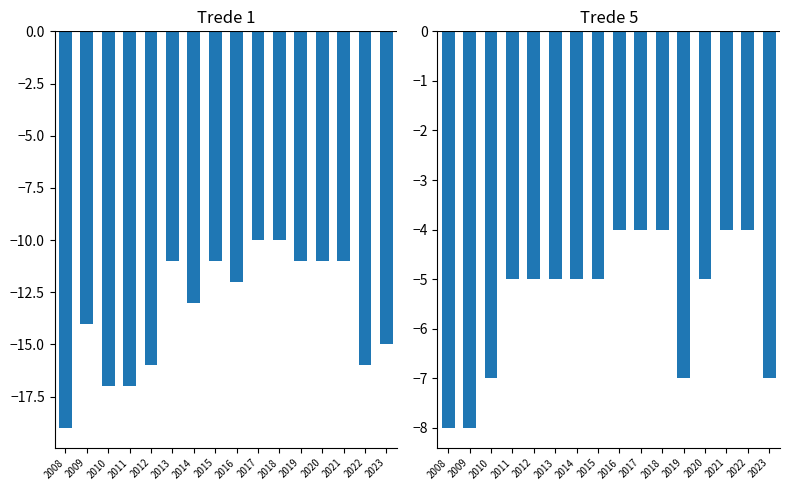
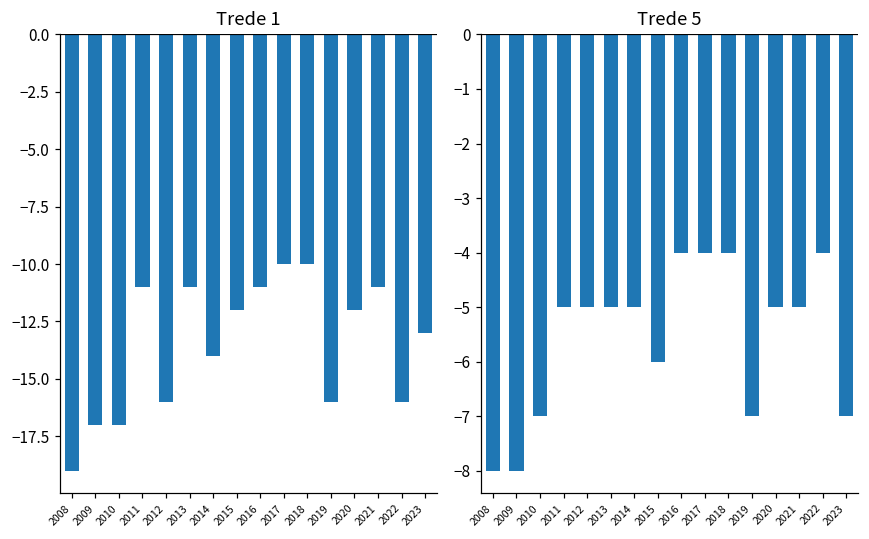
  {
    "Trede 1": {
      "2008": -19.0,
-     "2009": -14.0,
+     "2009": -17.0,
      "2010": -17.0,
-     "2011": -17.0,
+     "2011": -11.0,
      "2012": -16.0,
      "2013": -11.0,
-     "2014": -13.0,
-     "2015": -11.0,
-     "2016": -12.0,
+     "2014": -14.0,
+     "2015": -12.0,
+     "2016": -11.0,
      "2017": -10.0,
      "2018": -10.0,
-     "2019": -11.0,
-     "2020": -11.0,
+     "2019": -16.0,
+     "2020": -12.0,
      "2021": -11.0,
      "2022": -16.0,
-     "2023": -15.0
+     "2023": -13.0
    },
    "Trede 5": {
      "2008": -8.0,
      "2009": -8.0,
      "2010": -7.0,
      "2011": -5.0,
      "2012": -5.0,
      "2013": -5.0,
      "2014": -5.0,
-     "2015": -5.0,
+     "2015": -6.0,
      "2016": -4.0,
      "2017": -4.0,
      "2018": -4.0,
      "2019": -7.0,
      "2020": -5.0,
-     "2021": -4.0,
+     "2021": -5.0,
      "2022": -4.0,
      "2023": -7.0
    }
  }
